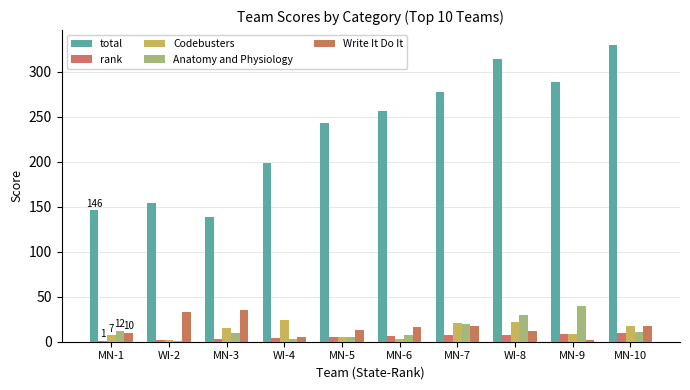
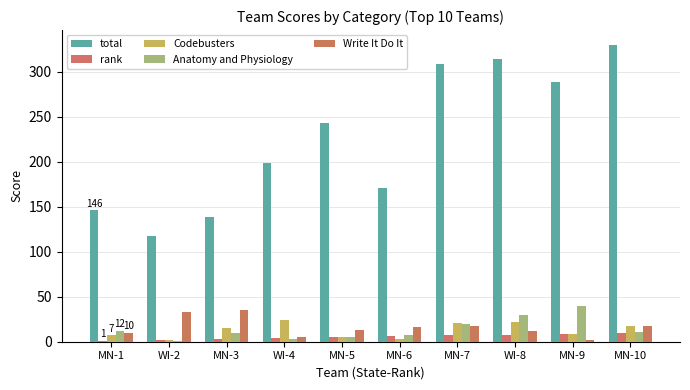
  {
    "total": {
-     "WI-2": 150,
+     "WI-2": 120,
      "MN-3": 140,
      "WI-4": 200,
      "MN-5": 240,
-     "MN-6": 260,
-     "MN-7": 280,
+     "MN-6": 170,
+     "MN-7": 310,
      "WI-8": 310,
      "MN-9": 290,
      "MN-10": 330
    }
  }
